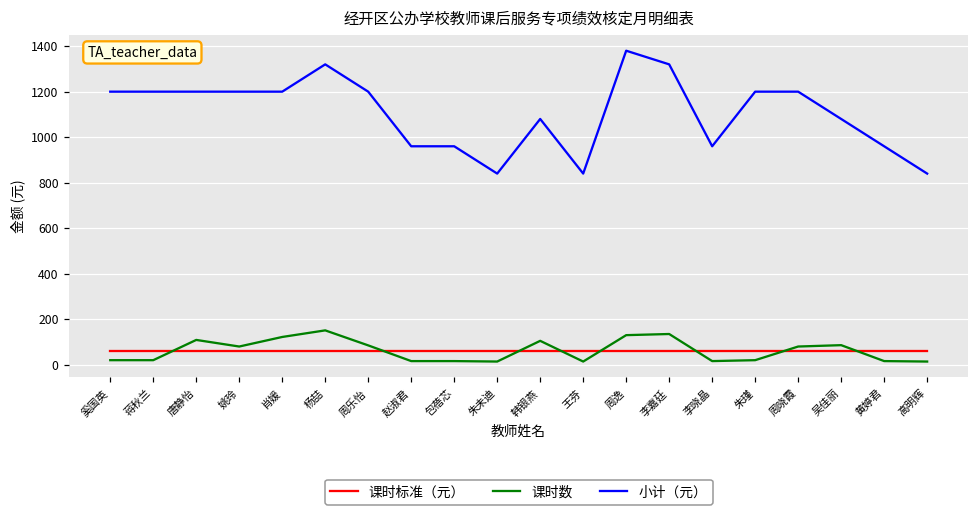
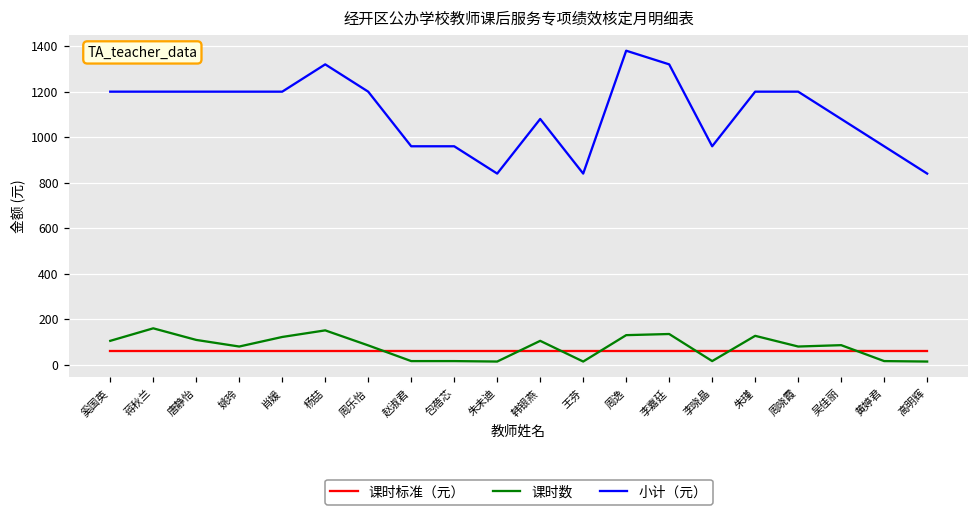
  {
    "课时标准（元）": {
      "奚国英": 60,
      "蒋秋兰": 60,
      "唐静怡": 60,
      "姚玲": 60,
      "肖媛": 60,
      "杨喆": 60,
      "周乐怡": 60,
      "赵淑君": 60,
      "包蓓芯": 60,
      "朱未迪": 60,
      "韩银燕": 60,
      "王芬": 60,
      "周逸": 60,
      "李嘉廷": 60,
      "李晓晶": 60,
      "朱瑾": 60,
      "周晓霞": 60,
      "吴佳丽": 60,
      "黄婷君": 60,
      "高明辉": 60
    },
    "课时数": {
-     "奚国英": 20,
-     "蒋秋兰": 20,
+     "奚国英": 110,
+     "蒋秋兰": 160,
      "唐静怡": 110,
      "姚玲": 80,
      "肖媛": 120,
      "杨喆": 150,
      "周乐怡": 90,
      "赵淑君": 20,
      "包蓓芯": 20,
      "朱未迪": 10,
      "韩银燕": 110,
      "王芬": 10,
      "周逸": 130,
      "李嘉廷": 140,
      "李晓晶": 20,
-     "朱瑾": 20,
+     "朱瑾": 130,
      "周晓霞": 80,
      "吴佳丽": 90,
      "黄婷君": 20,
      "高明辉": 10
    },
    "小计（元）": {
      "奚国英": 1200,
      "蒋秋兰": 1200,
      "唐静怡": 1200,
      "姚玲": 1200,
      "肖媛": 1200,
      "杨喆": 1320,
      "周乐怡": 1200,
      "赵淑君": 960,
      "包蓓芯": 960,
      "朱未迪": 840,
      "韩银燕": 1080,
      "王芬": 840,
      "周逸": 1380,
      "李嘉廷": 1320,
      "李晓晶": 960,
      "朱瑾": 1200,
      "周晓霞": 1200,
      "吴佳丽": 1080,
      "黄婷君": 960,
      "高明辉": 840
    }
  }
